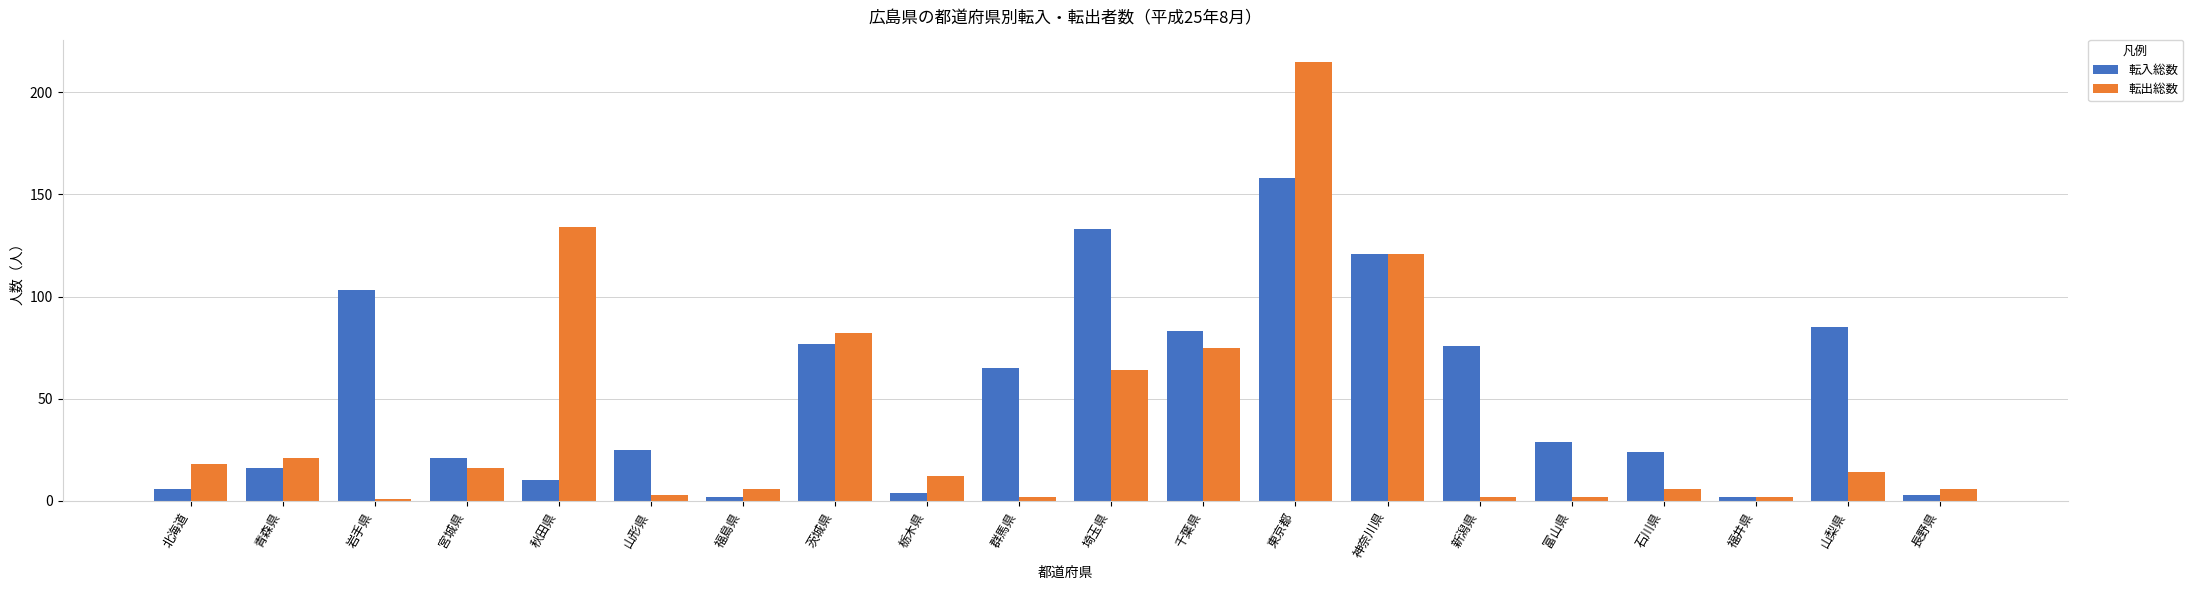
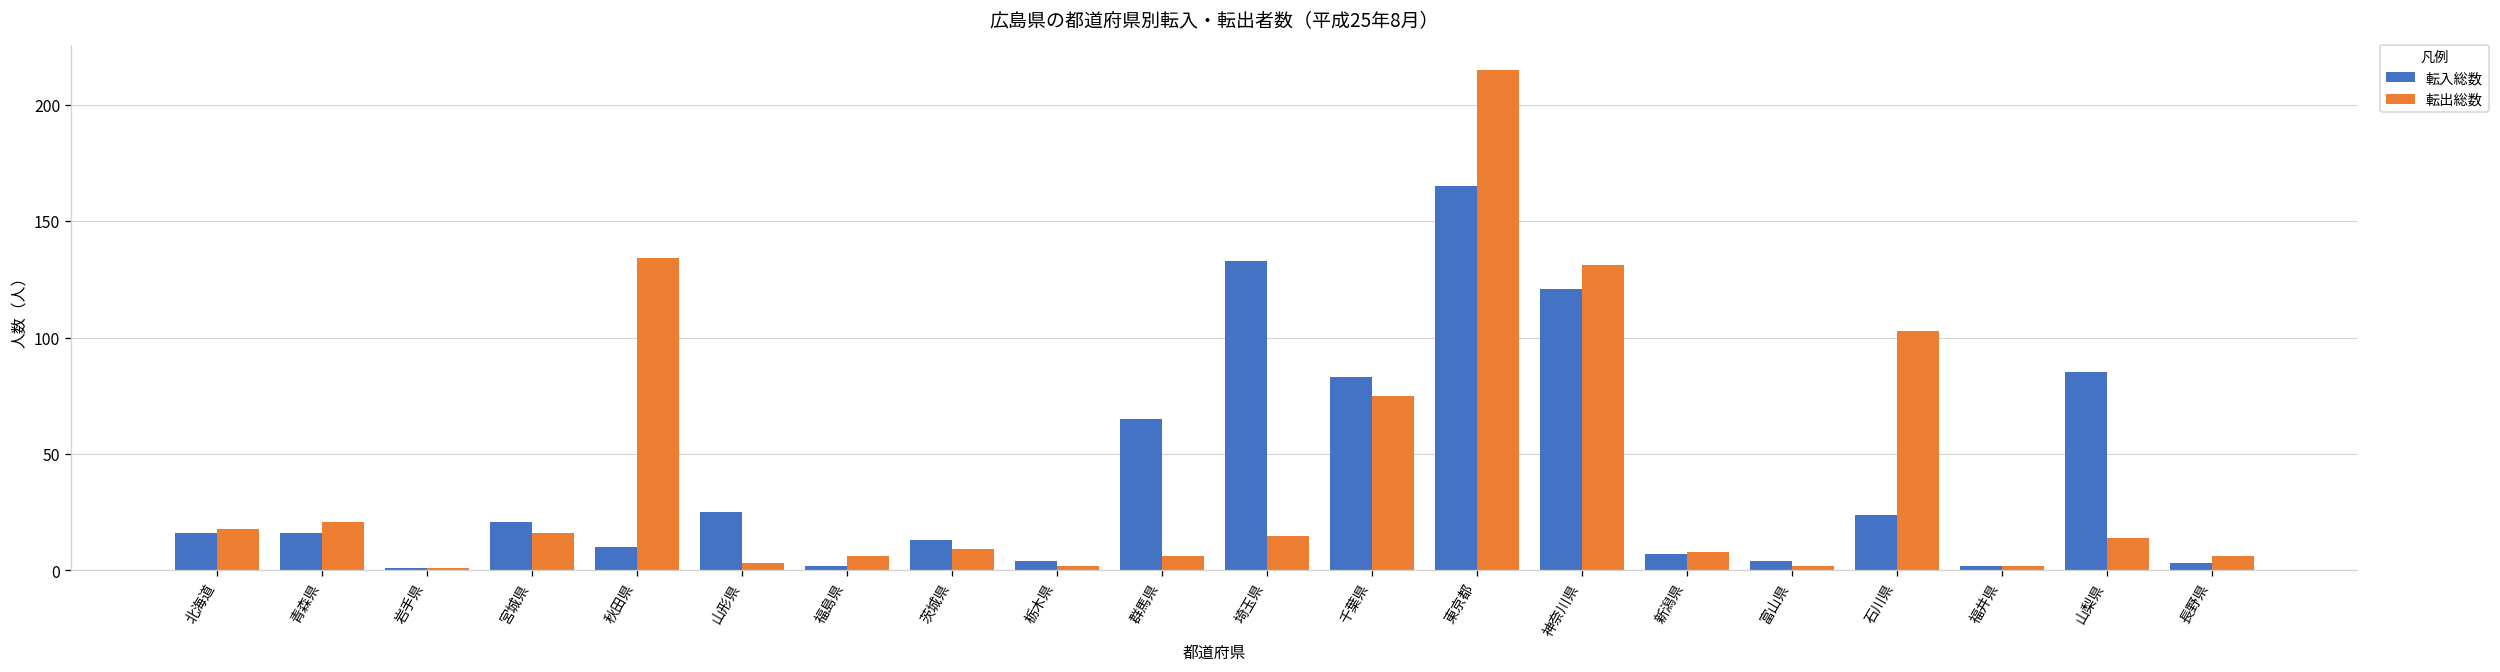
  {
    "転入総数": {
-     "北海道": 6,
+     "北海道": 16,
      "青森県": 16,
-     "岩手県": 103,
+     "岩手県": 1,
      "宮城県": 21,
      "秋田県": 10,
      "山形県": 25,
      "福島県": 2,
-     "茨城県": 77,
+     "茨城県": 13,
      "栃木県": 4,
      "群馬県": 65,
      "埼玉県": 133,
      "千葉県": 83,
-     "東京都": 158,
+     "東京都": 165,
      "神奈川県": 121,
-     "新潟県": 76,
-     "富山県": 29,
+     "新潟県": 7,
+     "富山県": 4,
      "石川県": 24,
      "福井県": 2,
      "山梨県": 85,
      "長野県": 3
    },
    "転出総数": {
      "北海道": 18,
      "青森県": 21,
      "宮城県": 16,
      "秋田県": 134,
      "山形県": 3,
      "福島県": 6,
-     "茨城県": 82,
-     "栃木県": 12,
-     "群馬県": 2,
-     "埼玉県": 64,
+     "茨城県": 9,
+     "栃木県": 2,
+     "群馬県": 6,
+     "埼玉県": 15,
      "千葉県": 75,
      "東京都": 215,
-     "神奈川県": 121,
-     "新潟県": 2,
+     "神奈川県": 131,
+     "新潟県": 8,
      "富山県": 2,
-     "石川県": 6,
+     "石川県": 103,
      "福井県": 2,
      "山梨県": 14,
      "長野県": 6
    }
  }
